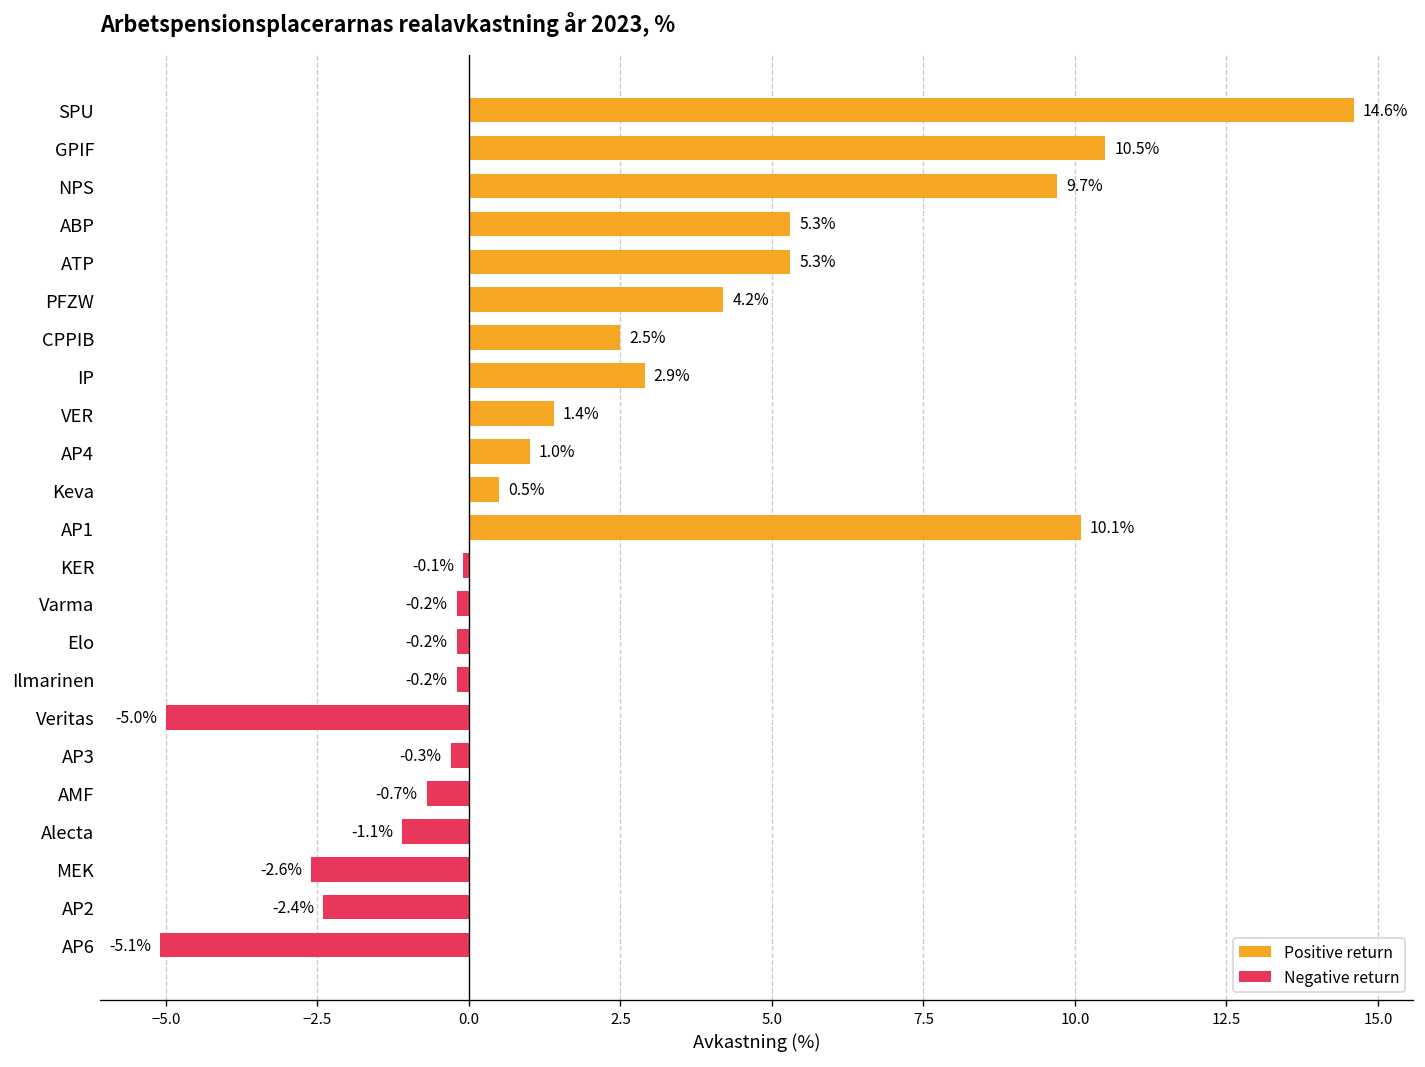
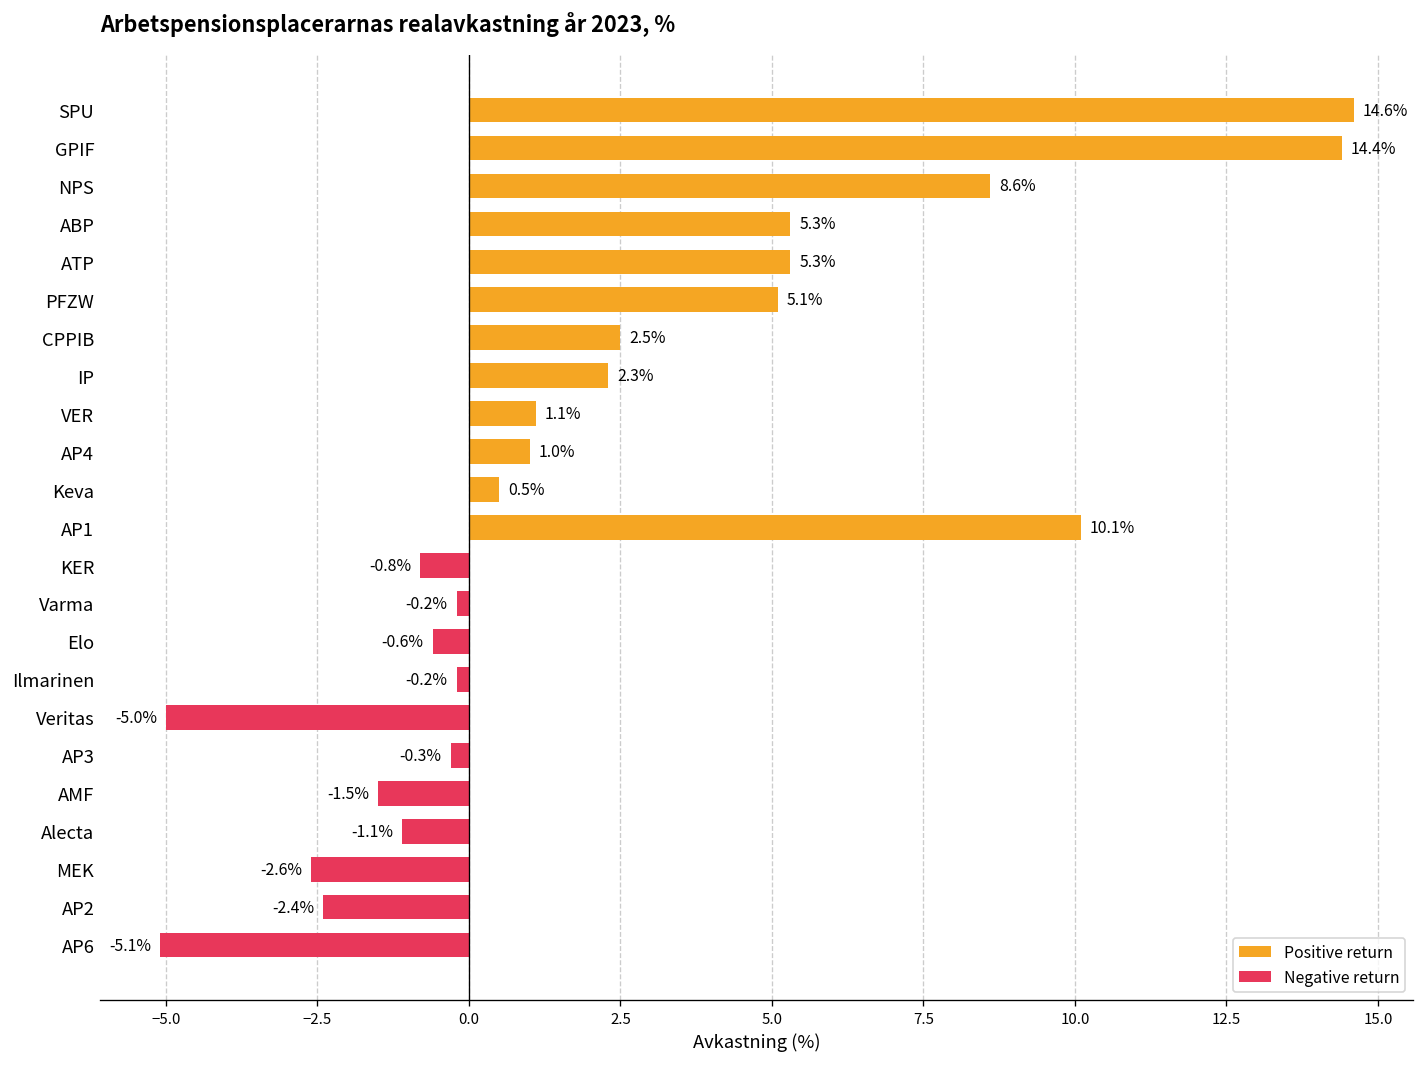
  {
    "Positive return": {
      "SPU": "14.6%",
-     "GPIF": "10.5%",
-     "NPS": "9.7%",
+     "GPIF": "14.4%",
+     "NPS": "8.6%",
      "ABP": "5.3%",
      "ATP": "5.3%",
-     "PFZW": "4.2%",
+     "PFZW": "5.1%",
      "CPPIB": "2.5%",
-     "IP": "2.9%",
-     "VER": "1.4%",
+     "IP": "2.3%",
+     "VER": "1.1%",
      "AP4": "1.0%",
      "Keva": "0.5%",
      "AP1": "10.1%"
    },
    "Negative return": {
-     "KER": "-0.1%",
+     "KER": "-0.8%",
      "Varma": "-0.2%",
-     "Elo": "-0.2%",
+     "Elo": "-0.6%",
      "Ilmarinen": "-0.2%",
      "Veritas": "-5.0%",
      "AP3": "-0.3%",
-     "AMF": "-0.7%",
+     "AMF": "-1.5%",
      "Alecta": "-1.1%",
      "MEK": "-2.6%",
      "AP2": "-2.4%",
      "AP6": "-5.1%"
    }
  }
